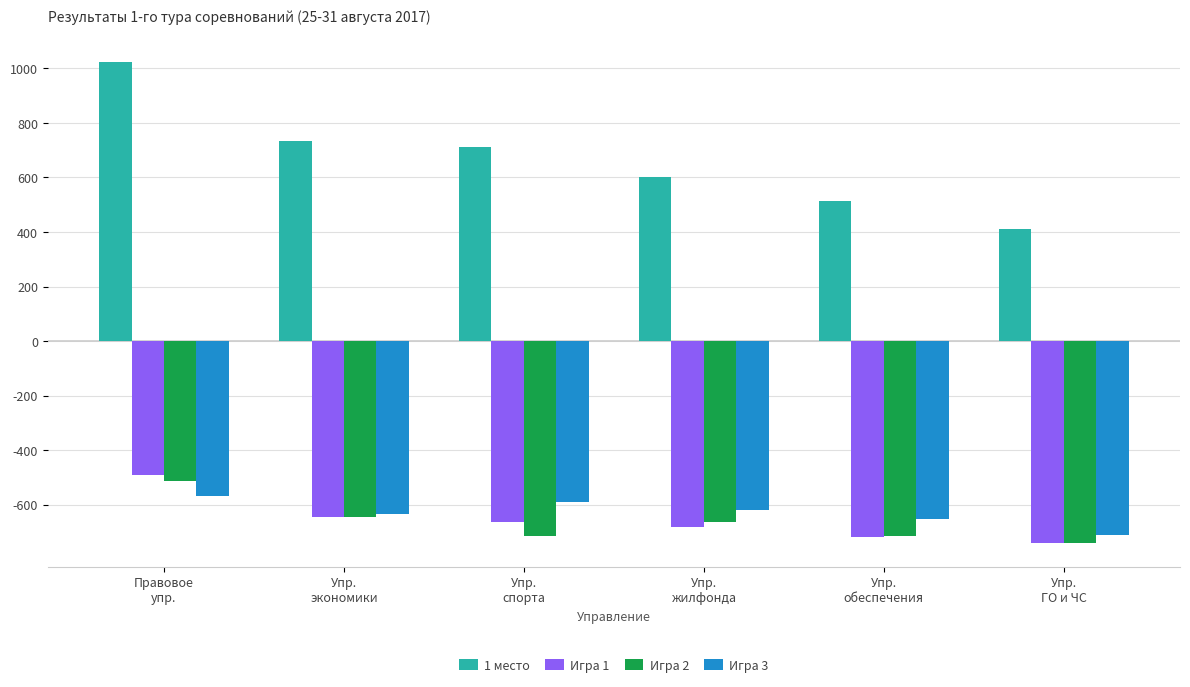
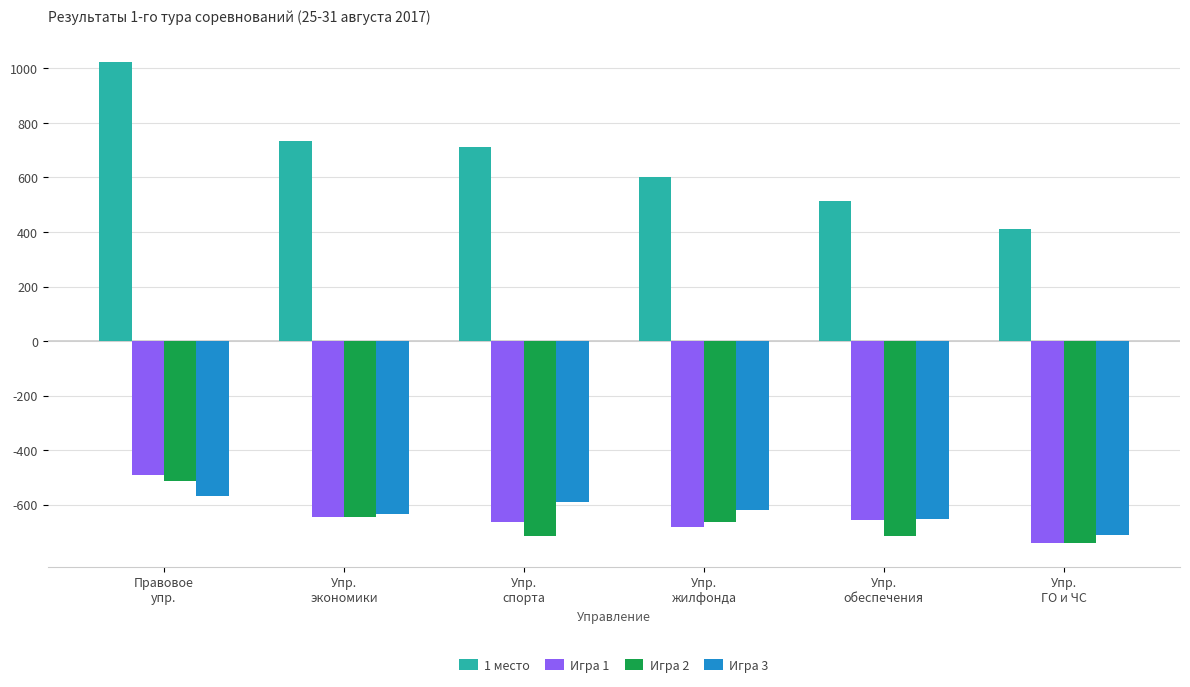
  {
    "Игра 1": {
      "Правовое упр.": -490,
      "Упр. экономики": -650,
      "Упр. спорта": -660,
      "Упр. жилфонда": -680,
-     "Упр. обеспечения": -720,
+     "Упр. обеспечения": -660,
      "Упр. ГО и ЧС": -740
    },
    "Игра 2": {
      "Правовое упр.": -510,
      "Упр. экономики": -650,
      "Упр. спорта": -720,
      "Упр. жилфонда": -660,
      "Упр. обеспечения": -720,
      "Упр. ГО и ЧС": -740
    }
  }
